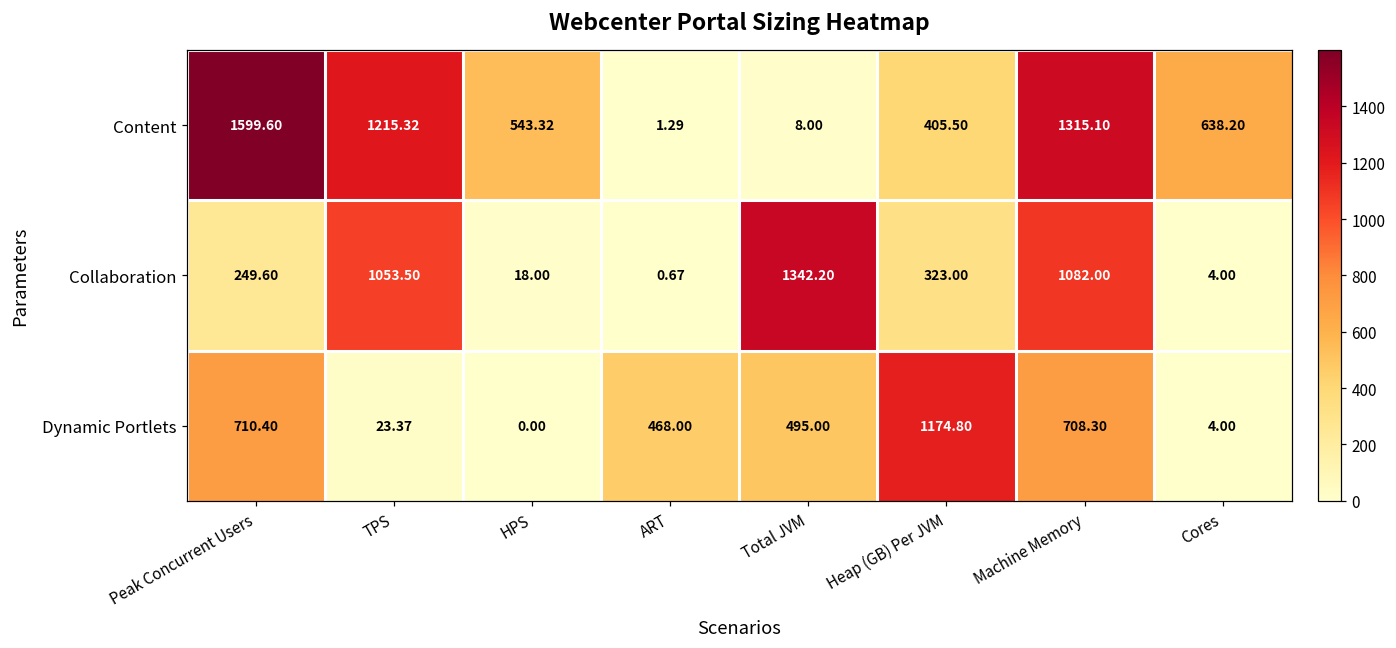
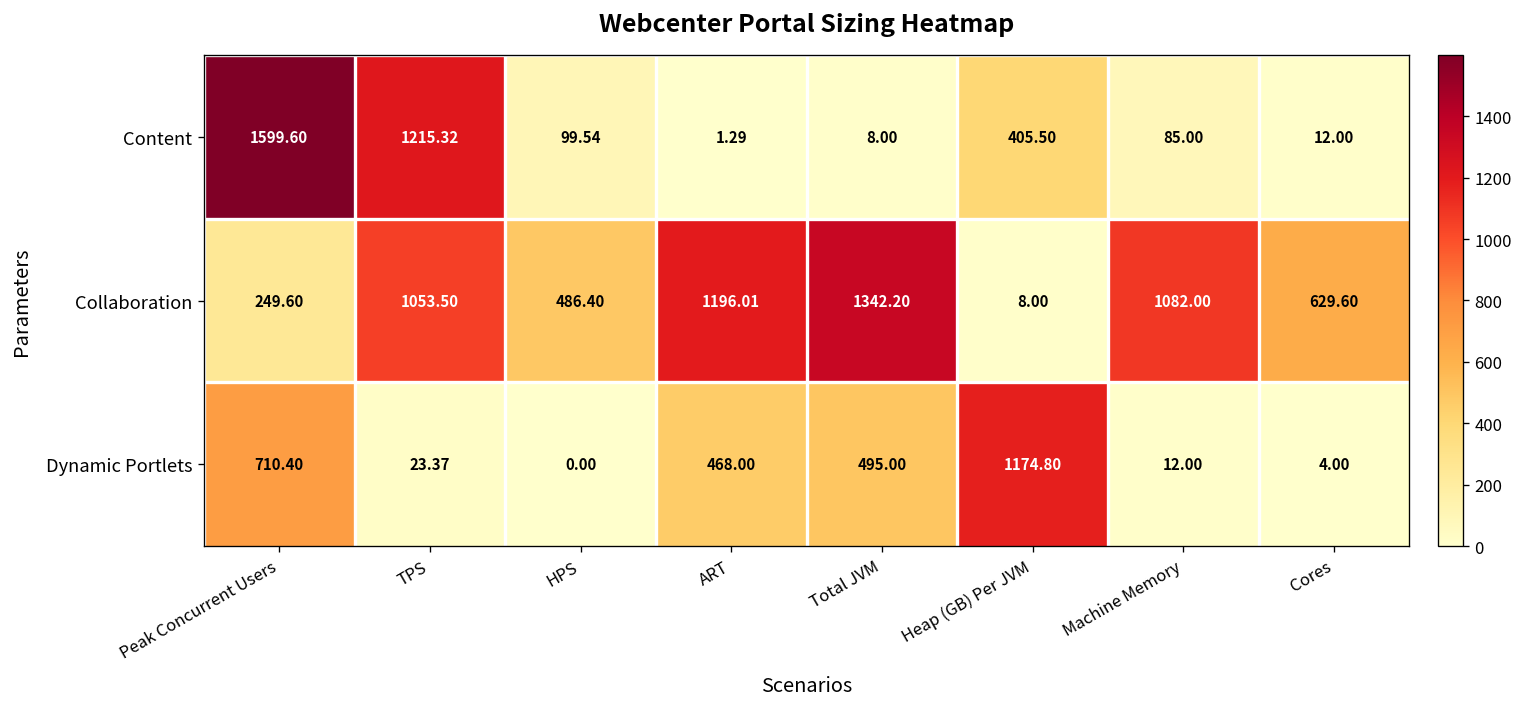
  {
    "Content": {
      "Peak Concurrent Users": 1599.60,
      "TPS": 1215.32,
-     "HPS": 543.32,
+     "HPS": 99.54,
      "ART": 1.29,
      "Total JVM": 8.00,
      "Heap (GB) Per JVM": 405.50,
-     "Machine Memory": 1315.10,
-     "Cores": 638.20
+     "Machine Memory": 85.00,
+     "Cores": 12.00
    },
    "Collaboration": {
      "Peak Concurrent Users": 249.60,
      "TPS": 1053.50,
-     "HPS": 18.00,
-     "ART": 0.67,
+     "HPS": 486.40,
+     "ART": 1196.01,
      "Total JVM": 1342.20,
-     "Heap (GB) Per JVM": 323.00,
+     "Heap (GB) Per JVM": 8.00,
      "Machine Memory": 1082.00,
-     "Cores": 4.00
+     "Cores": 629.60
    },
    "Dynamic Portlets": {
      "Peak Concurrent Users": 710.40,
      "TPS": 23.37,
      "HPS": 0.00,
      "ART": 468.00,
      "Total JVM": 495.00,
      "Heap (GB) Per JVM": 1174.80,
-     "Machine Memory": 708.30,
+     "Machine Memory": 12.00,
      "Cores": 4.00
    }
  }
